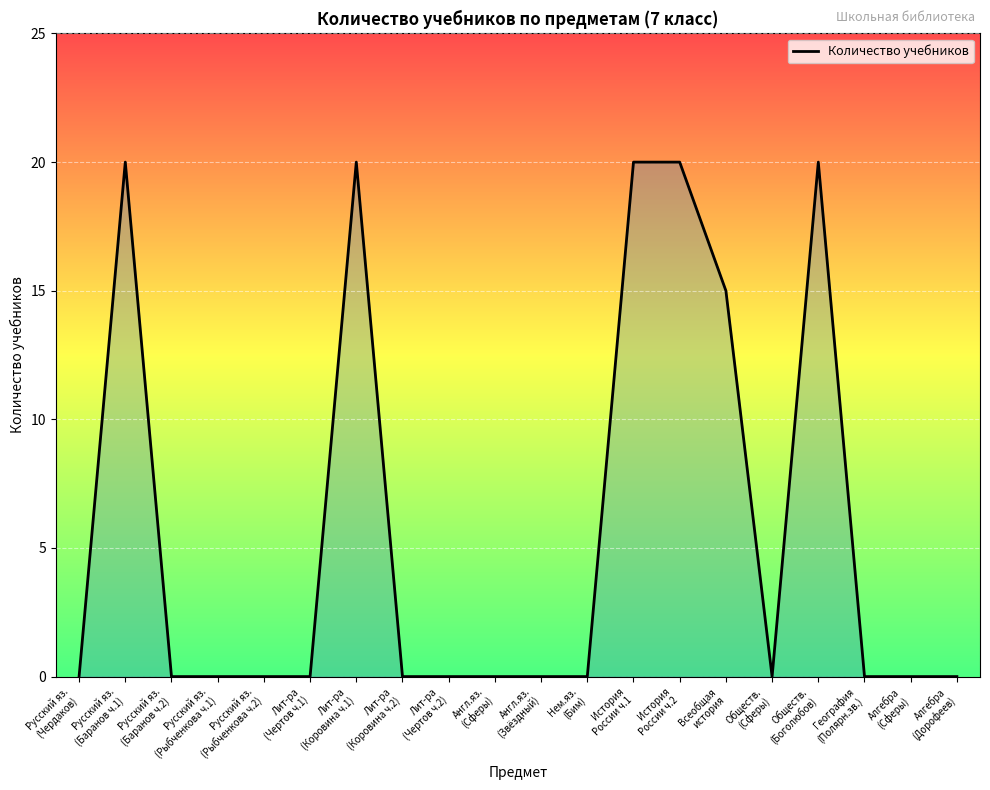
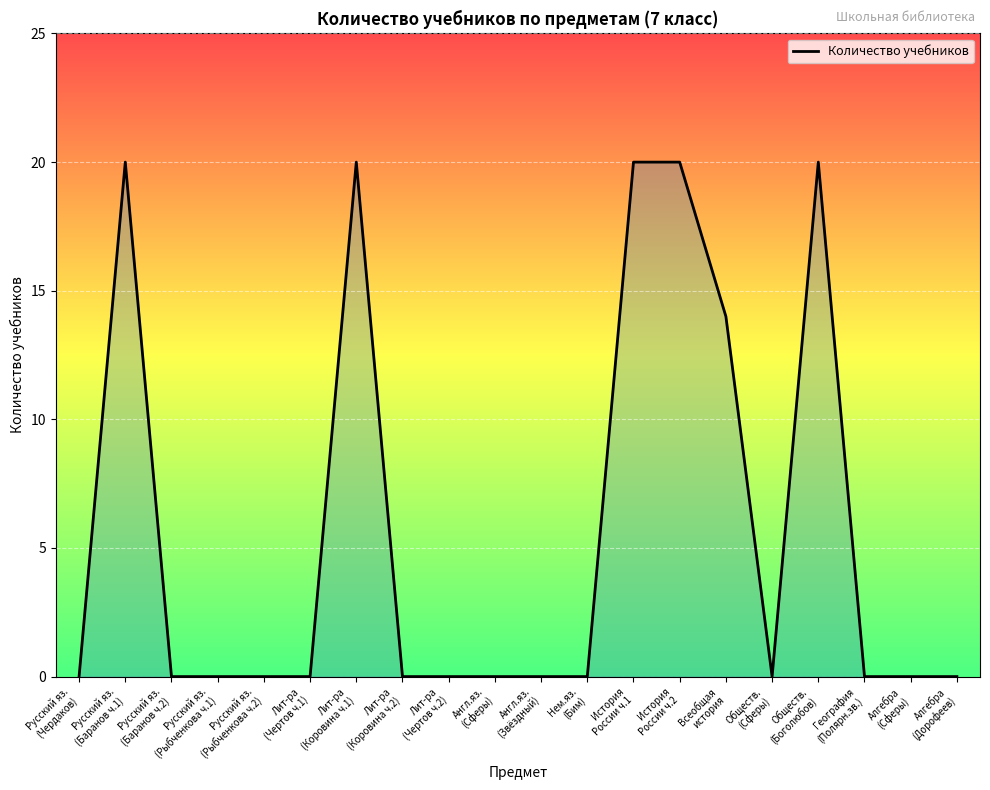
  {
    "Русский яз. (Чердаков)": 0,
    "Русский яз. (Баранов ч.1)": 20,
    "Русский яз. (Баранов ч.2)": 0,
    "Русский яз. (Рыбченкова ч.1)": 0,
    "Русский яз. (Рыбченкова ч.2)": 0,
    "Лит-ра (Чертов ч.1)": 0,
    "Лит-ра (Коровина ч.1)": 20,
    "Лит-ра (Коровина ч.2)": 0,
    "Лит-ра (Чертов ч.2)": 0,
    "Англ.яз. (Сферы)": 0,
    "Англ.яз. (Звёздный)": 0,
    "Нем.яз. (Бим)": 0,
    "История России ч.1": 20,
    "История России ч.2": 20,
-   "Всеобщая история": 15,
+   "Всеобщая история": 14,
    "Обществ. (Сферы)": 0,
    "Обществ. (Боголюбов)": 20,
    "География (Полярн.зв.)": 0,
    "Алгебра (Сферы)": 0,
    "Алгебра (Дорофеев)": 0
  }
